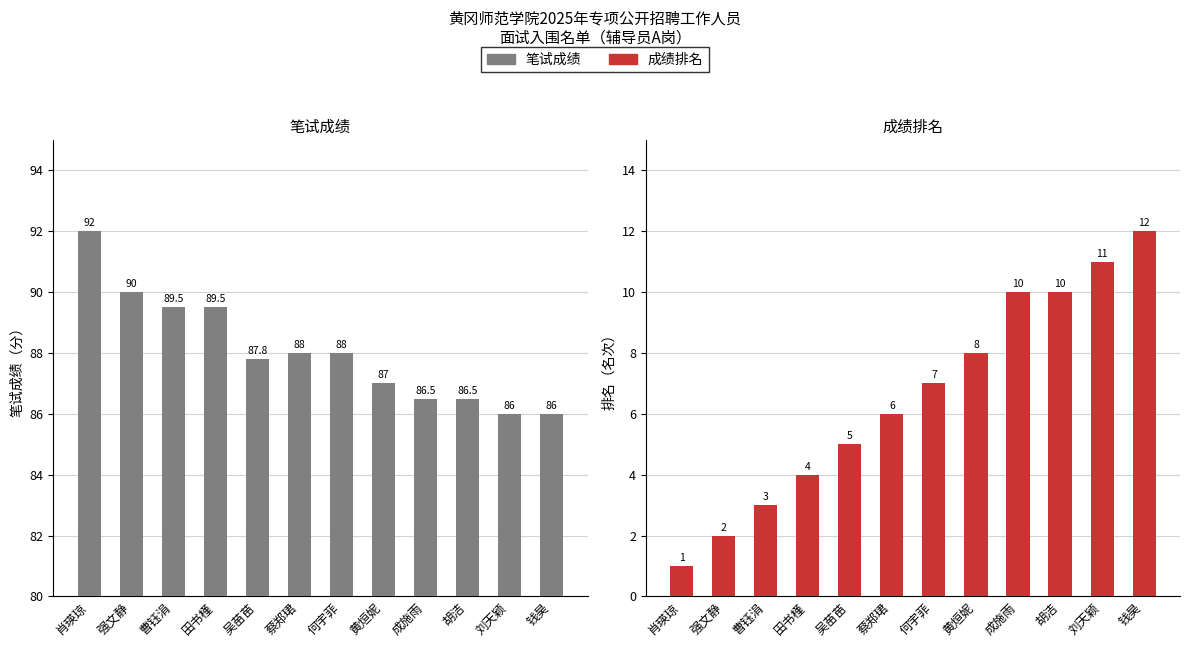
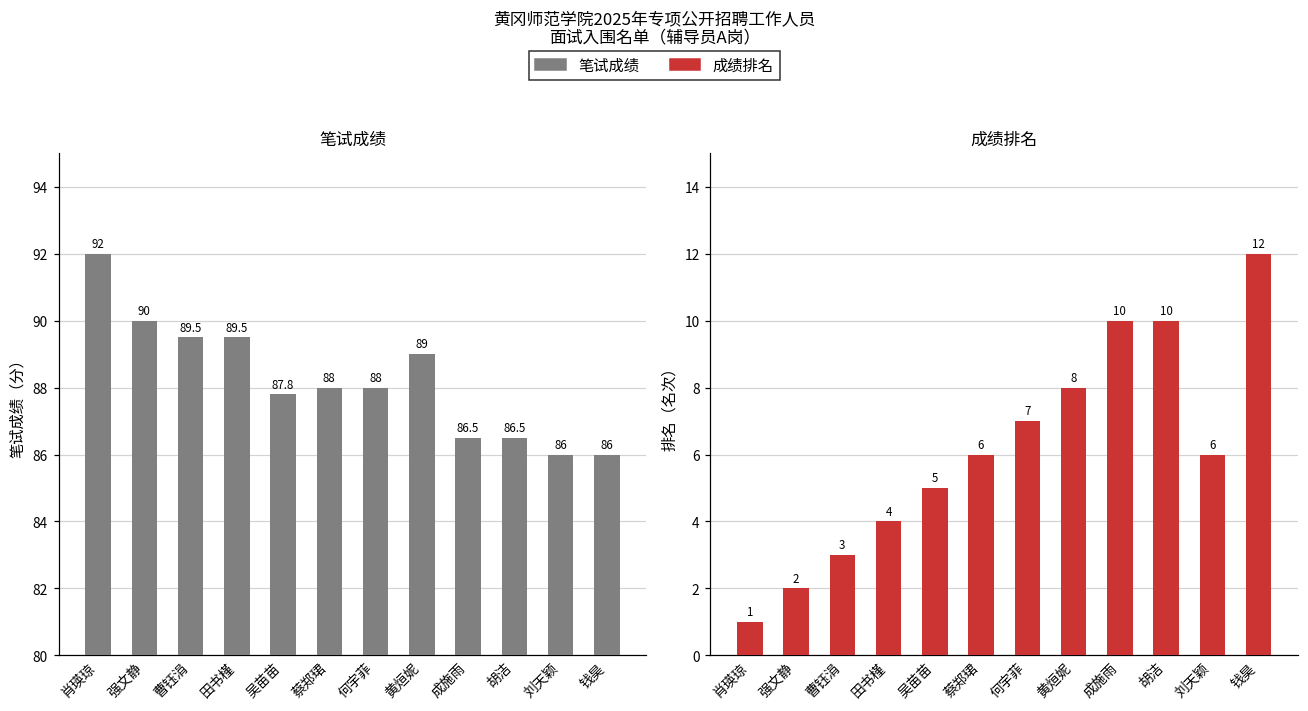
  {
    "笔试成绩": {
      "肖瑛琼": 92,
      "强文静": 90,
      "曹钰涓": 89.5,
      "田书槿": 89.5,
      "吴苗苗": 87.8,
      "蔡郑珺": 88,
      "何宇菲": 88,
-     "黄烜妮": 87,
+     "黄烜妮": 89,
      "成施雨": 86.5,
      "胡洁": 86.5,
      "刘天颖": 86,
      "钱昊": 86
    },
    "成绩排名": {
      "肖瑛琼": 1,
      "强文静": 2,
      "曹钰涓": 3,
      "田书槿": 4,
      "吴苗苗": 5,
      "蔡郑珺": 6,
      "何宇菲": 7,
      "黄烜妮": 8,
      "成施雨": 10,
      "胡洁": 10,
-     "刘天颖": 11,
+     "刘天颖": 6,
      "钱昊": 12
    }
  }
